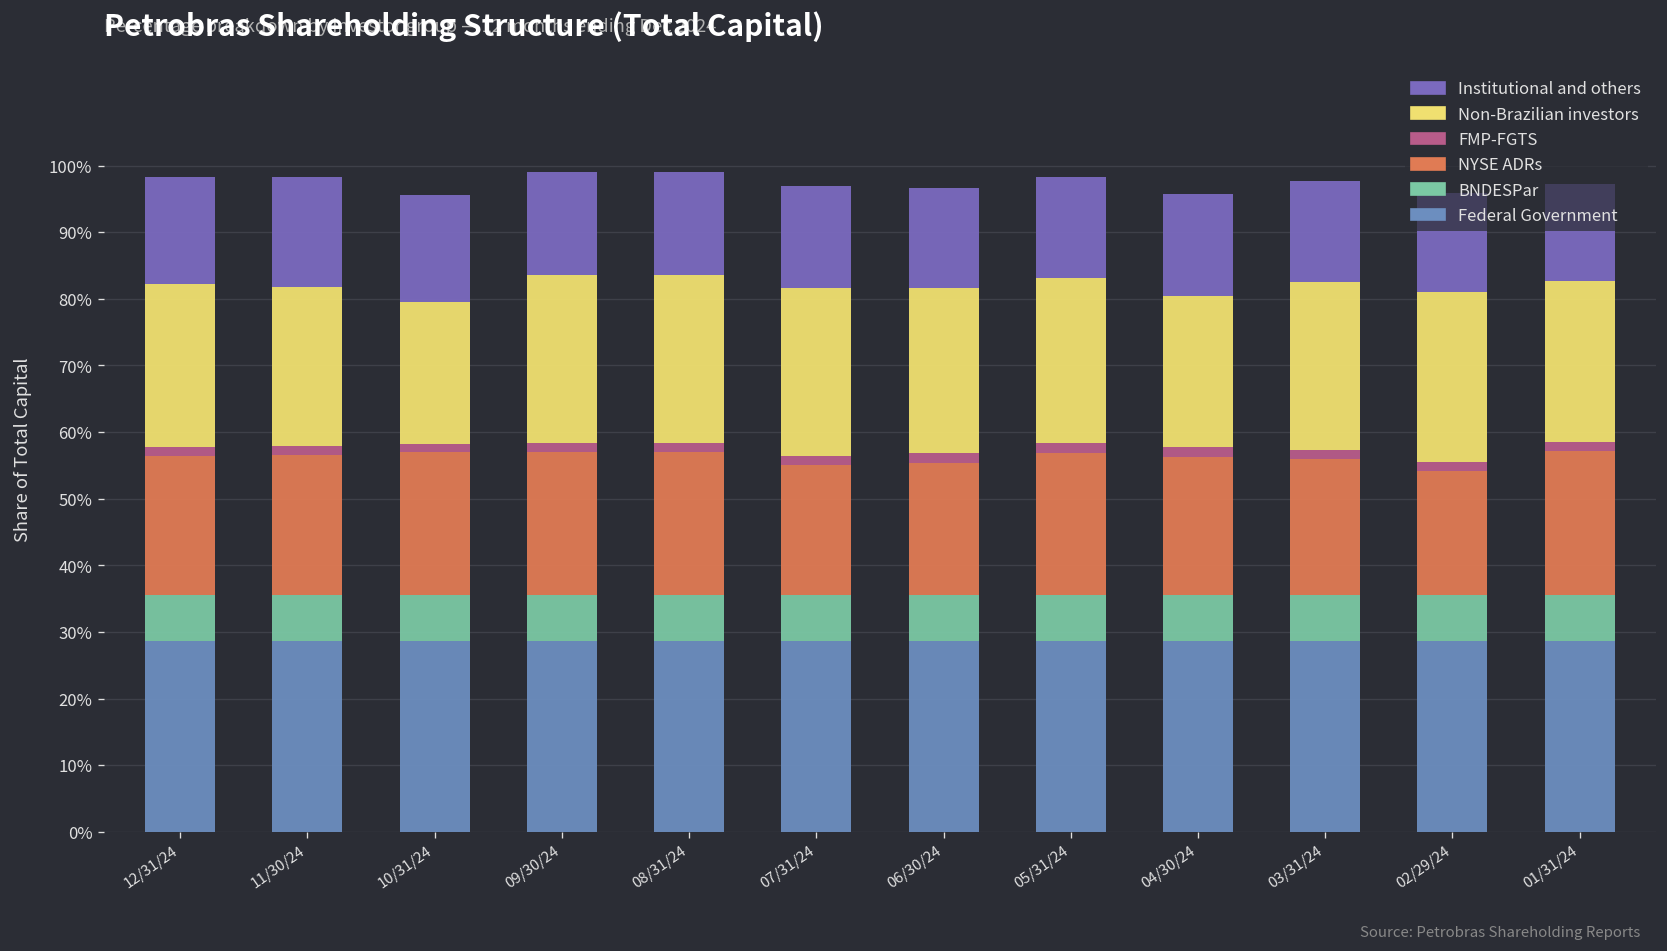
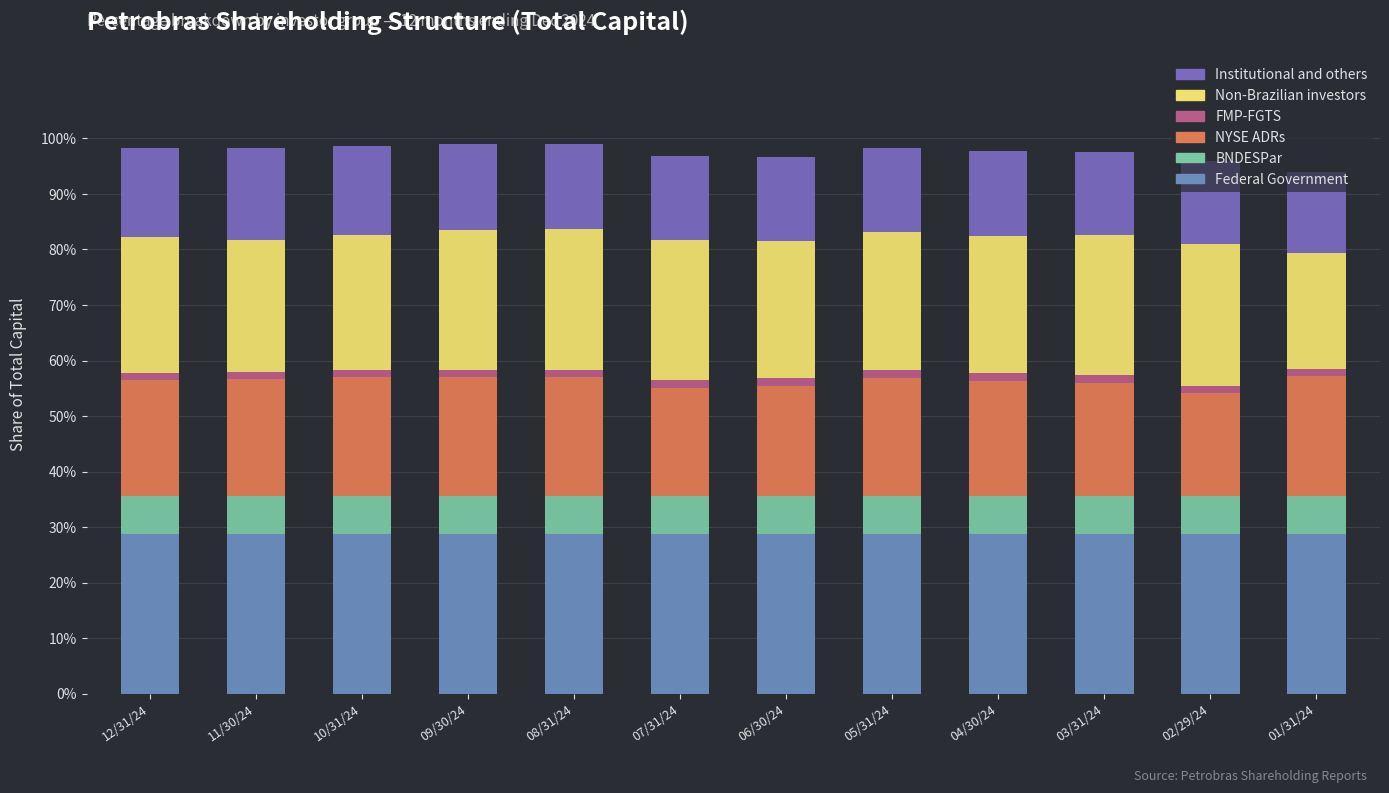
  {
    "BNDESPar": {
      "12/31/24": "7%",
      "11/30/24": "7%",
      "10/31/24": "7%",
      "09/30/24": "7%",
      "08/31/24": "7%",
      "07/31/24": "7%",
      "06/30/24": "7%",
      "05/31/24": "7%",
      "04/30/24": "7%",
      "03/31/24": "7%",
      "02/29/24": "7%",
      "01/31/24": "7%"
    },
    "NYSE ADRs": {
      "12/31/24": "21%",
      "11/30/24": "21%",
      "10/31/24": "21%",
      "09/30/24": "21%",
      "08/31/24": "21%",
      "07/31/24": "19%",
      "06/30/24": "20%",
      "05/31/24": "21%",
      "04/30/24": "21%",
      "03/31/24": "20%",
      "02/29/24": "19%",
      "01/31/24": "22%"
    },
    "FMP-FGTS": {
      "12/31/24": "1%",
      "11/30/24": "1%",
      "10/31/24": "1%",
      "09/30/24": "1%",
      "08/31/24": "1%",
      "07/31/24": "1%",
      "06/30/24": "1%",
      "05/31/24": "1%",
      "04/30/24": "1%",
      "03/31/24": "1%",
      "02/29/24": "1%",
      "01/31/24": "1%"
    },
    "Non-Brazilian investors": {
      "12/31/24": "24%",
      "11/30/24": "24%",
-     "10/31/24": "21%",
+     "10/31/24": "24%",
      "09/30/24": "25%",
      "08/31/24": "25%",
      "07/31/24": "25%",
      "06/30/24": "25%",
      "05/31/24": "25%",
-     "04/30/24": "23%",
+     "04/30/24": "25%",
      "03/31/24": "25%",
      "02/29/24": "26%",
-     "01/31/24": "24%"
+     "01/31/24": "21%"
    }
  }
